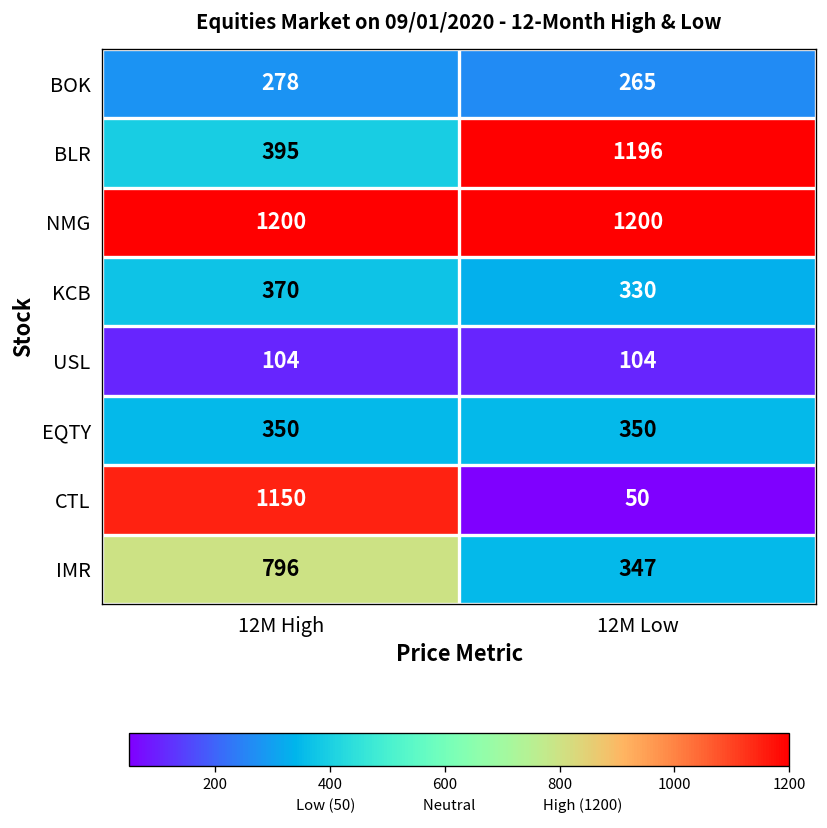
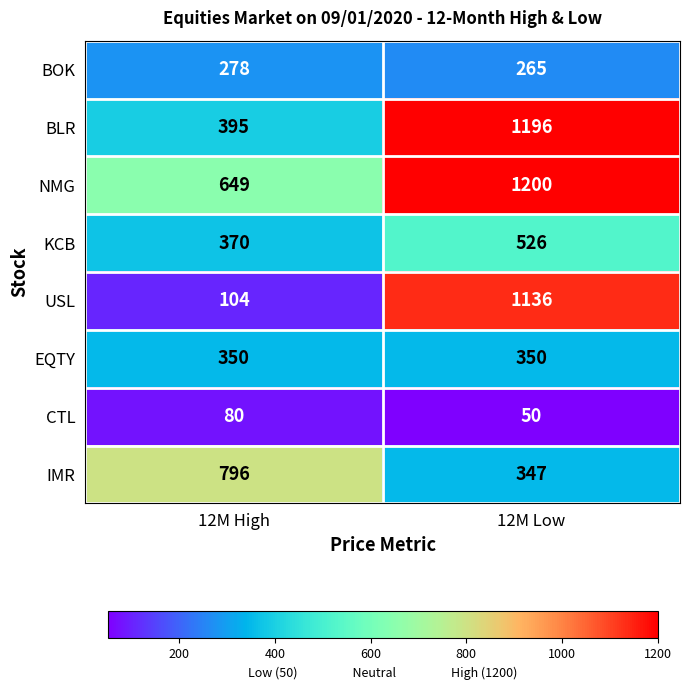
  {
    "BOK": {
      "12M High": 278,
      "12M Low": 265
    },
    "BLR": {
      "12M High": 395,
      "12M Low": 1196
    },
    "NMG": {
-     "12M High": 1200,
+     "12M High": 649,
      "12M Low": 1200
    },
    "KCB": {
      "12M High": 370,
-     "12M Low": 330
+     "12M Low": 526
    },
    "USL": {
      "12M High": 104,
-     "12M Low": 104
+     "12M Low": 1136
    },
    "EQTY": {
      "12M High": 350,
      "12M Low": 350
    },
    "CTL": {
-     "12M High": 1150,
+     "12M High": 80,
      "12M Low": 50
    },
    "IMR": {
      "12M High": 796,
      "12M Low": 347
    }
  }
